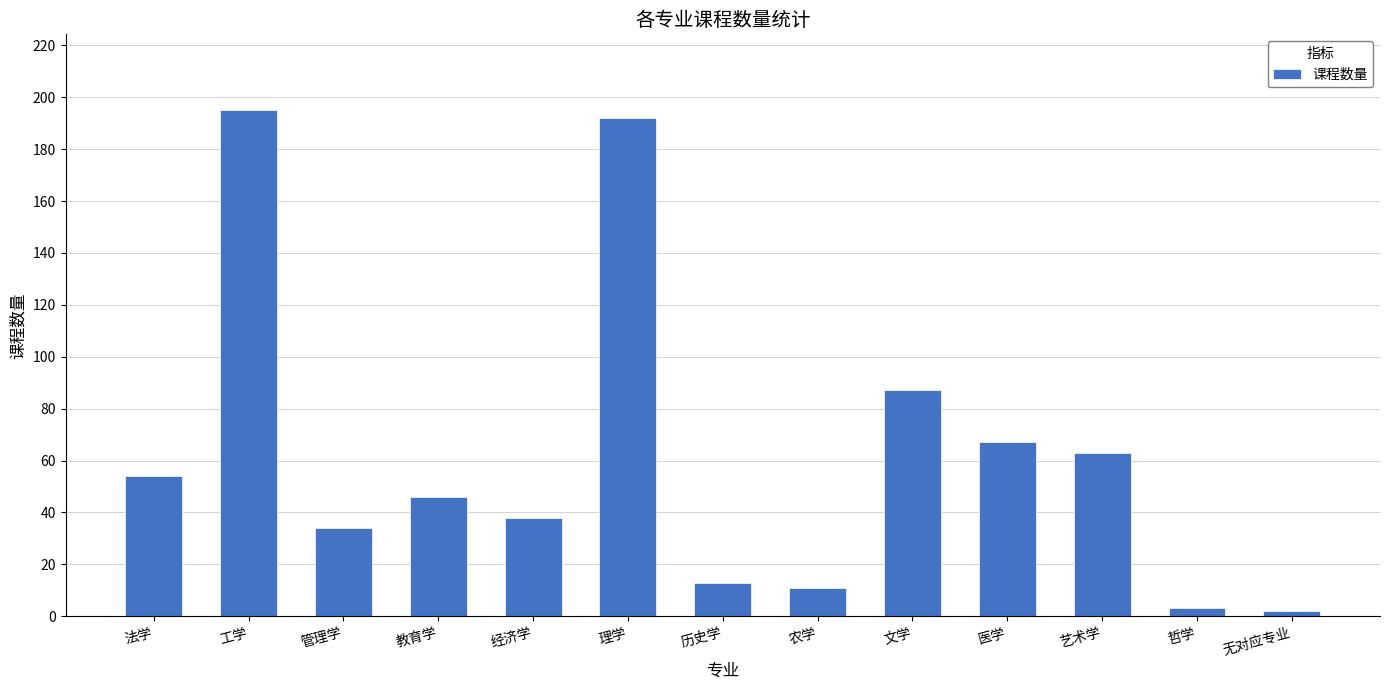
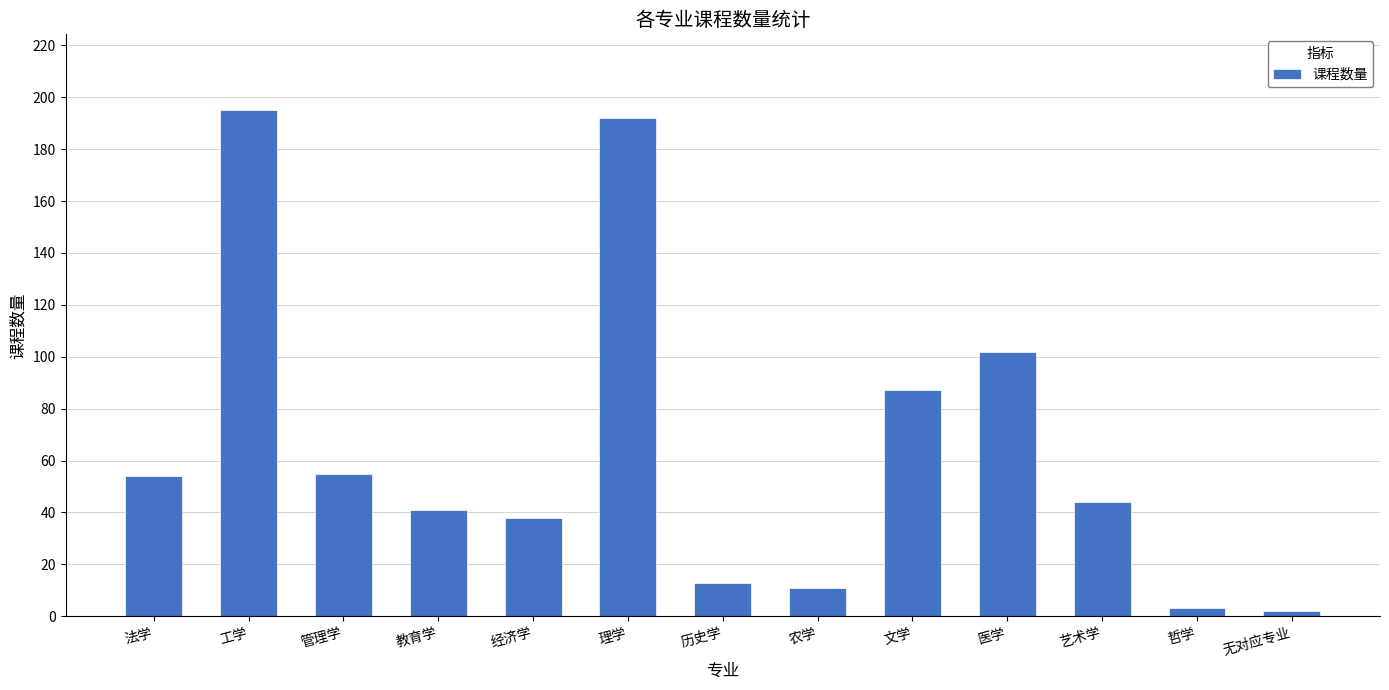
  {
    "法学": 54,
    "工学": 195,
-   "管理学": 34,
-   "教育学": 46,
+   "管理学": 55,
+   "教育学": 41,
    "经济学": 38,
    "理学": 192,
    "历史学": 13,
    "农学": 11,
    "文学": 87,
-   "医学": 67,
-   "艺术学": 63,
+   "医学": 102,
+   "艺术学": 44,
    "哲学": 3,
    "无对应专业": 2
  }
